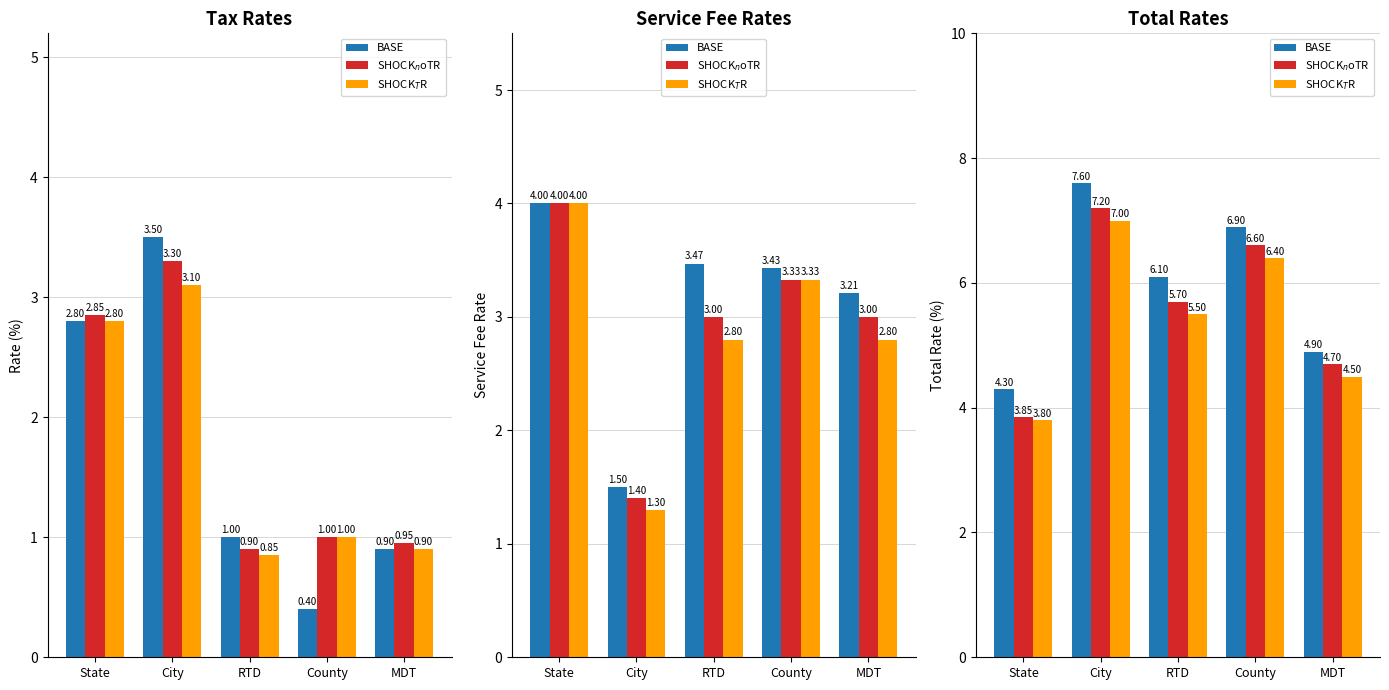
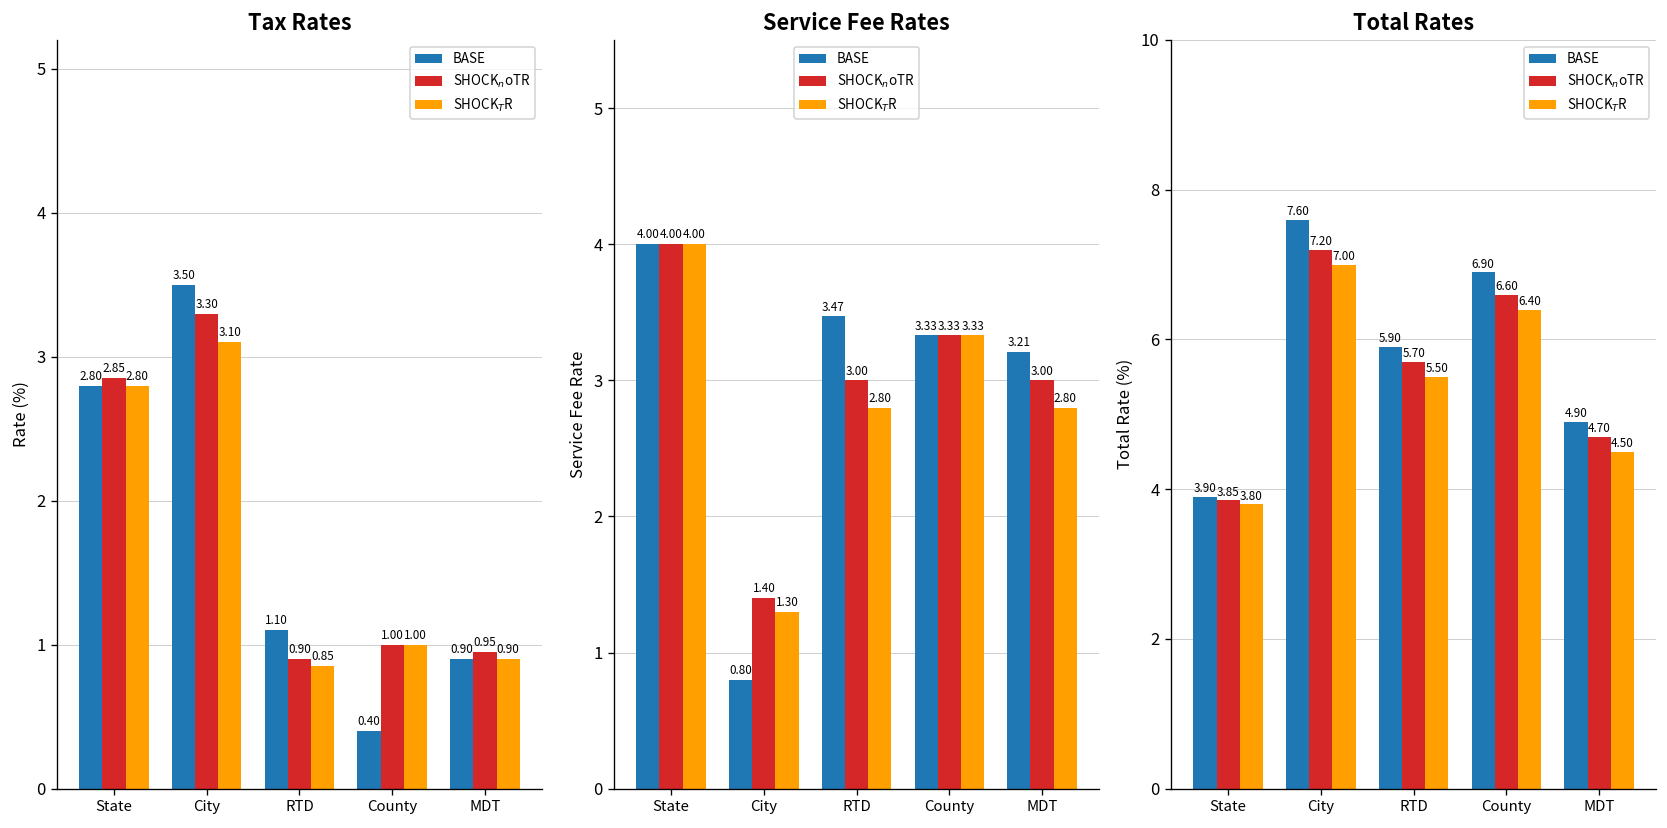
  {
    "Tax Rates": {
      "BASE": {
        "State": 2.80,
        "City": 3.50,
-       "RTD": 1.00,
+       "RTD": 1.10,
        "County": 0.40,
        "MDT": 0.90
      }
    },
    "Service Fee Rates": {
      "BASE": {
        "State": 4.00,
-       "City": 1.50,
+       "City": 0.80,
        "RTD": 3.47,
-       "County": 3.43,
+       "County": 3.33,
        "MDT": 3.21
      }
    },
    "Total Rates": {
      "BASE": {
-       "State": 4.30,
+       "State": 3.90,
        "City": 7.60,
-       "RTD": 6.10,
+       "RTD": 5.90,
        "County": 6.90,
        "MDT": 4.90
      }
    }
  }
